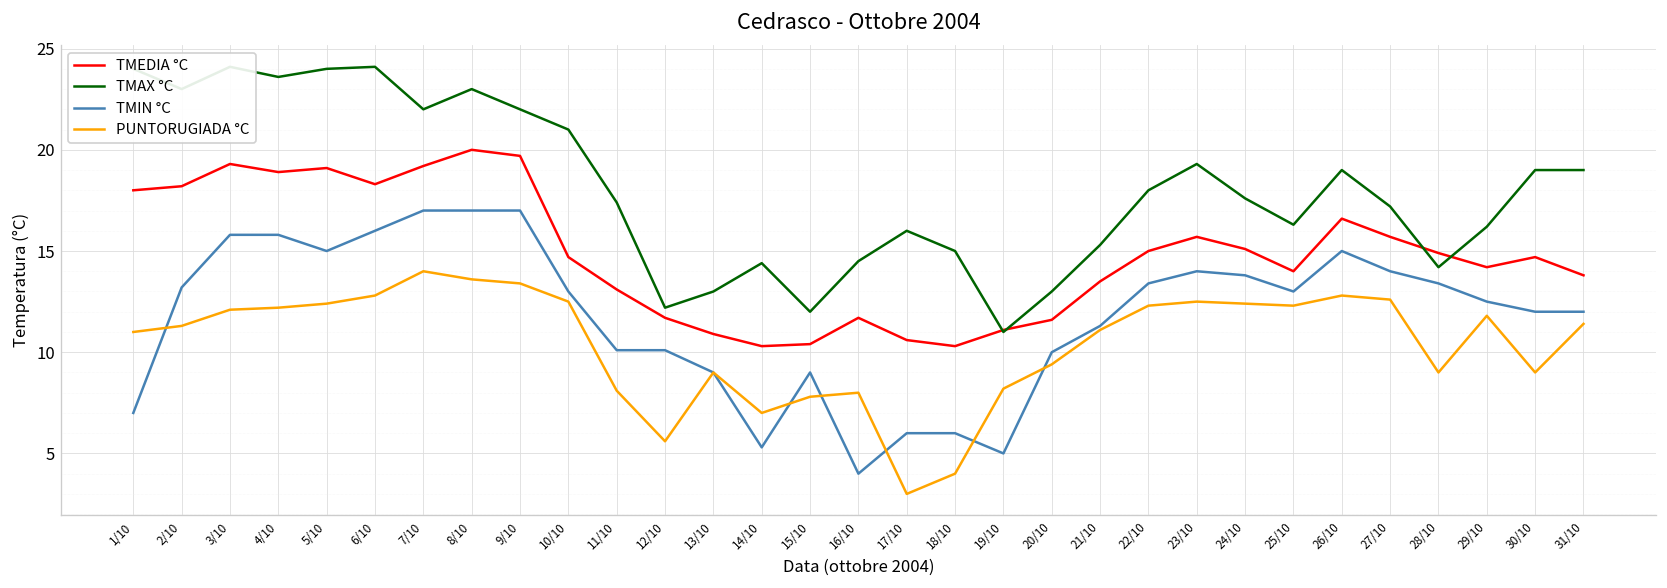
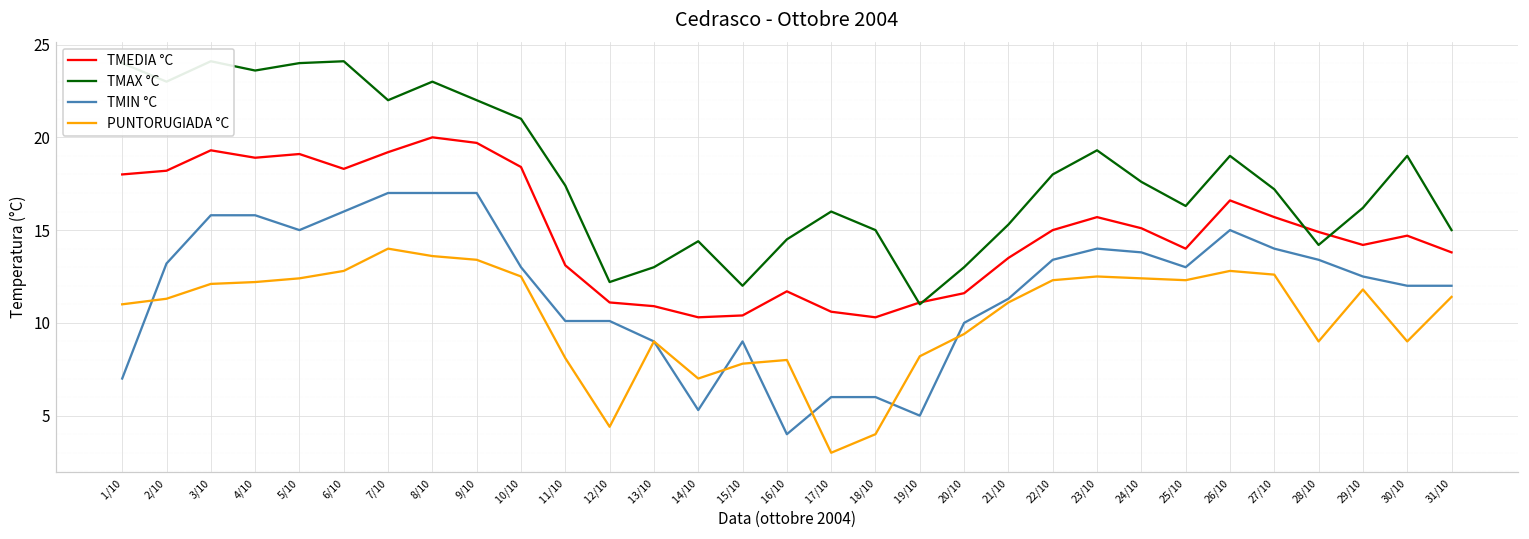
  {
    "TMEDIA °C": {
      "1/10": 18.0,
      "2/10": 18.2,
      "3/10": 19.3,
      "4/10": 18.9,
      "5/10": 19.1,
      "6/10": 18.3,
      "7/10": 19.2,
      "8/10": 20.0,
      "9/10": 19.7,
-     "10/10": 14.7,
+     "10/10": 18.4,
      "11/10": 13.1,
-     "12/10": 11.7,
+     "12/10": 11.1,
      "13/10": 10.9,
      "14/10": 10.3,
      "15/10": 10.4,
      "16/10": 11.7,
      "17/10": 10.6,
      "18/10": 10.3,
      "20/10": 11.6,
      "21/10": 13.5,
      "22/10": 15.0,
      "23/10": 15.7,
      "24/10": 15.1,
      "25/10": 14.0,
      "26/10": 16.6,
      "27/10": 15.7,
      "28/10": 14.9,
      "29/10": 14.2,
      "30/10": 14.7,
      "31/10": 13.8
    },
    "TMAX °C": {
      "4/10": 23.6,
      "5/10": 24,
      "6/10": 24,
      "7/10": 22,
      "8/10": 23,
      "9/10": 22,
      "10/10": 21,
      "11/10": 17.4,
      "12/10": 12.2,
      "13/10": 13,
      "14/10": 14.4,
      "15/10": 12,
      "16/10": 14.5,
      "17/10": 16,
      "18/10": 15,
      "20/10": 13,
      "21/10": 15.3,
      "22/10": 18,
      "23/10": 19.3,
      "24/10": 17.6,
      "25/10": 16.3,
      "26/10": 19,
      "27/10": 17.2,
      "28/10": 14.2,
      "29/10": 16.2,
      "30/10": 19,
-     "31/10": 19
+     "31/10": 15
    },
    "TMIN °C": {
      "1/10": 7.0,
      "2/10": 13.2,
      "3/10": 15.8,
      "4/10": 15.8,
      "5/10": 15.0,
      "6/10": 16.0,
      "7/10": 17.0,
      "8/10": 17.0,
      "9/10": 17.0,
      "10/10": 13.0,
      "11/10": 10.1,
      "12/10": 10.1,
      "14/10": 5.3,
      "15/10": 9.0,
      "16/10": 4.0,
      "17/10": 6.0,
      "18/10": 6.0,
      "19/10": 5.0,
      "20/10": 10.0,
      "21/10": 11.3,
      "22/10": 13.4,
      "23/10": 14.0,
      "24/10": 13.8,
      "25/10": 13.0,
      "26/10": 15.0,
      "27/10": 14.0,
      "28/10": 13.4,
      "29/10": 12.5,
      "30/10": 12.0,
      "31/10": 12.0
    },
    "PUNTORUGIADA °C": {
      "1/10": 11.0,
      "2/10": 11.3,
      "3/10": 12.1,
      "4/10": 12.2,
      "5/10": 12.4,
      "6/10": 12.8,
      "7/10": 14.0,
      "8/10": 13.6,
      "9/10": 13.4,
      "10/10": 12.5,
      "11/10": 8.1,
-     "12/10": 5.6,
+     "12/10": 4.4,
      "14/10": 7.0,
      "15/10": 7.8,
      "16/10": 8.0,
      "17/10": 3.0,
      "18/10": 4.0,
      "19/10": 8.2,
      "20/10": 9.4,
      "21/10": 11.1,
      "22/10": 12.3,
      "23/10": 12.5,
      "24/10": 12.4,
      "25/10": 12.3,
      "26/10": 12.8,
      "27/10": 12.6,
      "28/10": 9.0,
      "29/10": 11.8,
      "30/10": 9.0,
      "31/10": 11.4
    }
  }
